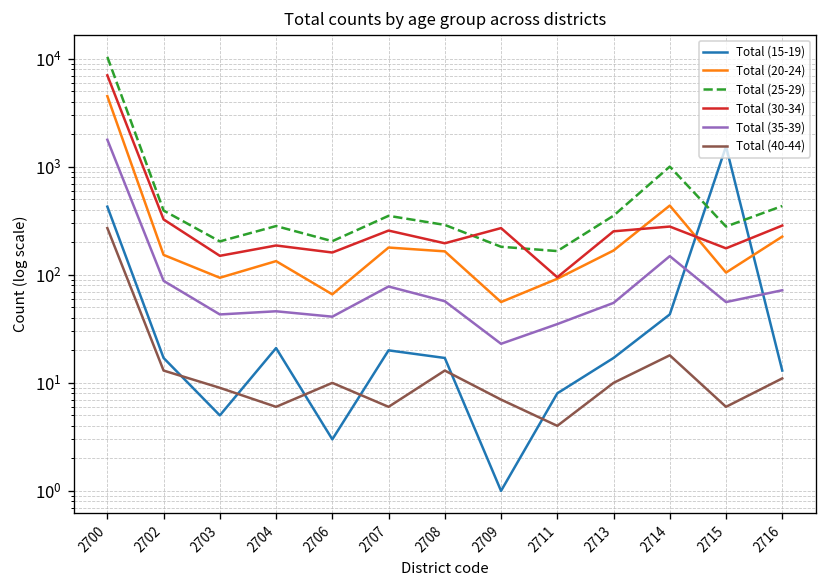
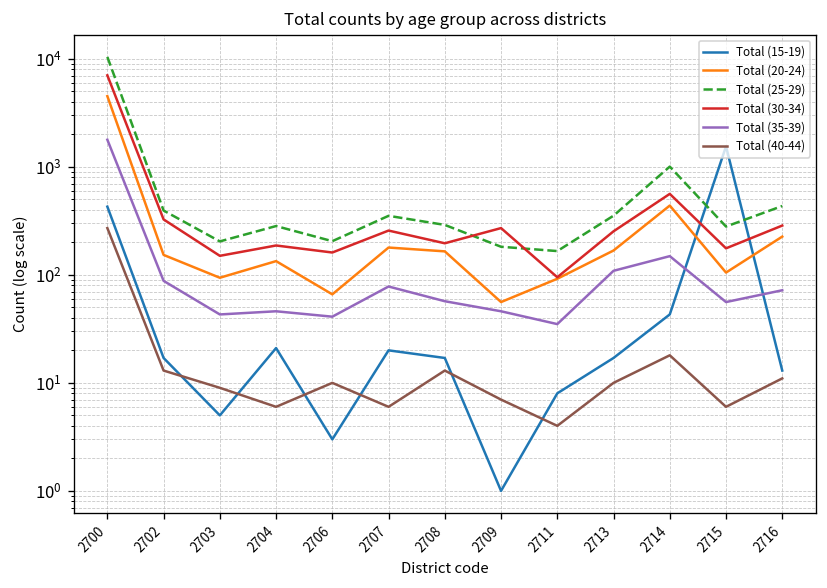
  {
    "Total (15-19)": {
      "2700": 400,
      "2702": 17,
      "2703": 5,
      "2704": 21,
      "2706": 3,
      "2707": 20,
      "2708": 17,
      "2709": 1,
      "2711": 8,
      "2713": 17,
      "2714": 40,
      "2716": 13
    },
    "Total (20-24)": {
      "2700": 5000,
      "2702": 150,
      "2703": 90,
      "2704": 130,
      "2706": 70,
      "2707": 180,
      "2708": 170,
      "2709": 60,
      "2713": 170,
      "2714": 400,
      "2715": 110,
      "2716": 230
    },
    "Total (25-29)": {
      "2700": 10000,
      "2702": 400,
      "2703": 200,
      "2704": 280,
      "2706": 210,
      "2707": 350,
      "2708": 290,
      "2709": 180,
      "2711": 170,
      "2713": 350,
      "2714": 1000,
      "2715": 280,
      "2716": 400
    },
    "Total (30-34)": {
      "2700": 7000,
      "2702": 330,
      "2703": 150,
      "2704": 190,
      "2706": 160,
      "2707": 260,
      "2708": 200,
      "2709": 270,
      "2713": 250,
-     "2714": 280,
+     "2714": 600,
      "2715": 180,
      "2716": 290
    },
    "Total (35-39)": {
      "2700": 1800,
      "2702": 90,
      "2703": 40,
      "2704": 50,
      "2706": 40,
      "2707": 80,
      "2708": 60,
-     "2709": 23,
+     "2709": 50,
      "2711": 35,
-     "2713": 60,
+     "2713": 110,
      "2714": 150,
      "2715": 60,
      "2716": 70
    },
    "Total (40-44)": {
      "2700": 270,
      "2702": 13,
      "2703": 9,
      "2704": 6,
      "2706": 10,
      "2707": 6,
      "2708": 13,
      "2709": 7,
      "2711": 4,
      "2713": 10,
      "2714": 18,
      "2715": 6,
      "2716": 11
    }
  }
